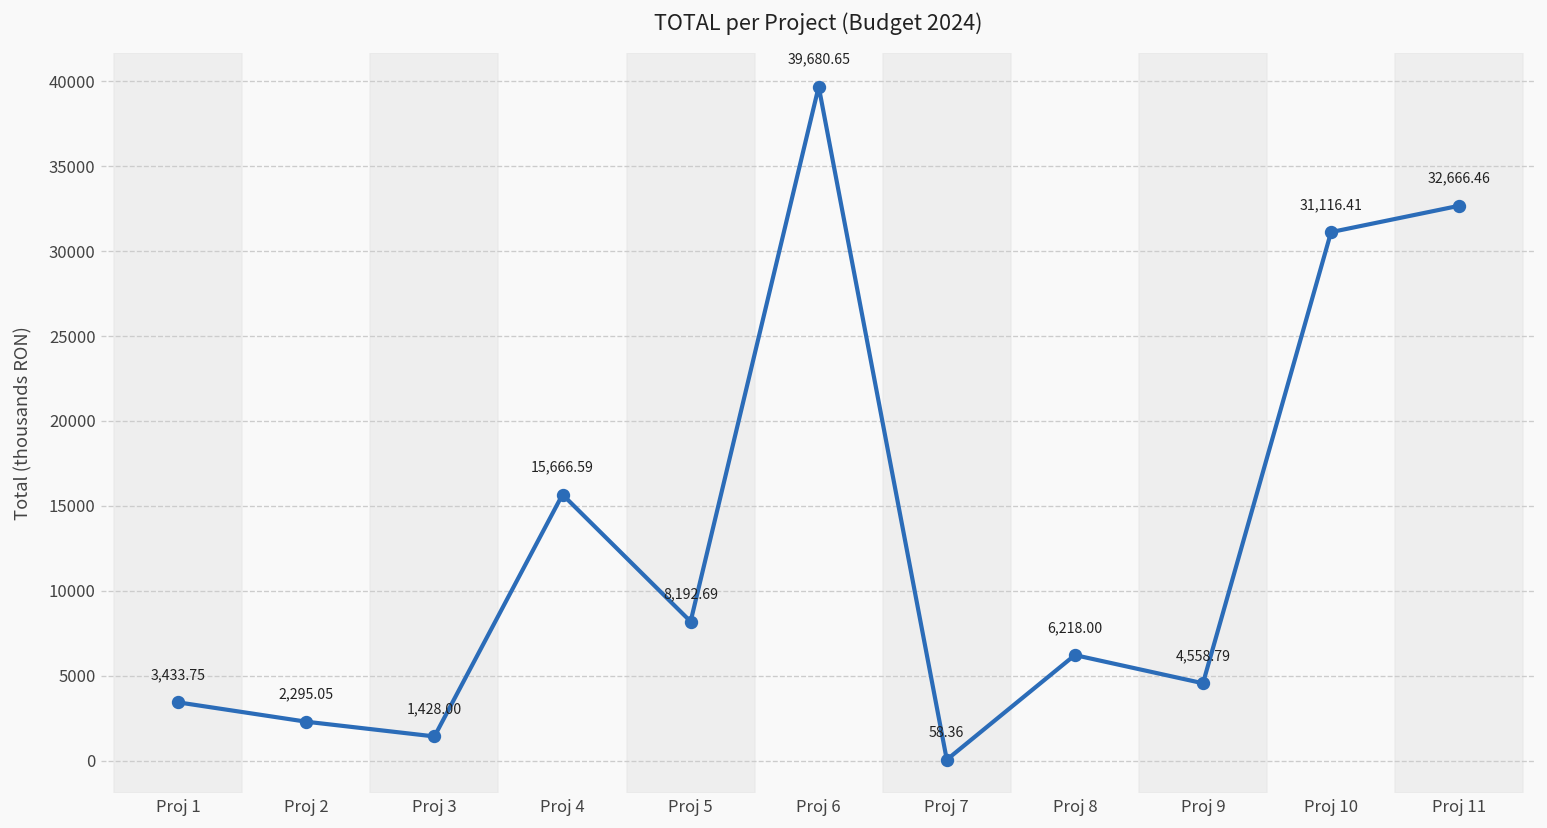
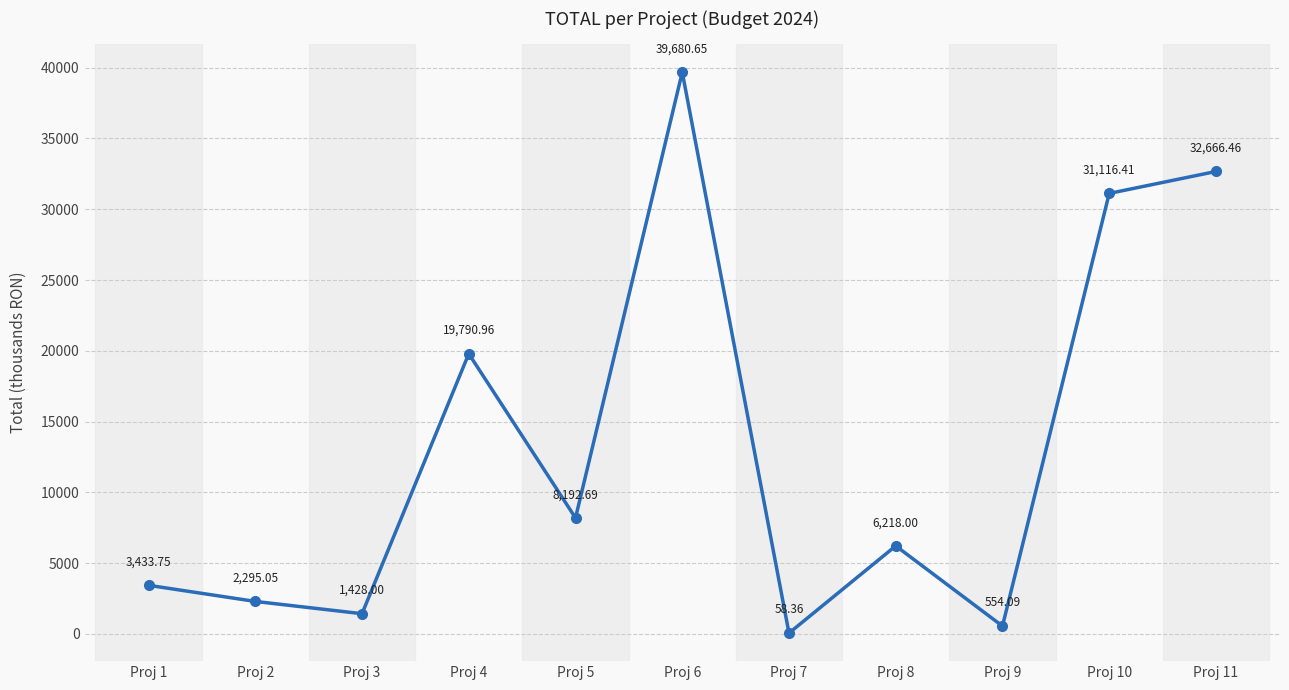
  {
    "Proj 1": "3,433.75",
    "Proj 2": "2,295.05",
    "Proj 3": "1,428.00",
-   "Proj 4": "15,666.59",
+   "Proj 4": "19,790.96",
    "Proj 5": "8,192.69",
    "Proj 6": "39,680.65",
    "Proj 7": "58.36",
    "Proj 8": "6,218.00",
-   "Proj 9": "4,558.79",
+   "Proj 9": "554.09",
    "Proj 10": "31,116.41",
    "Proj 11": "32,666.46"
  }
